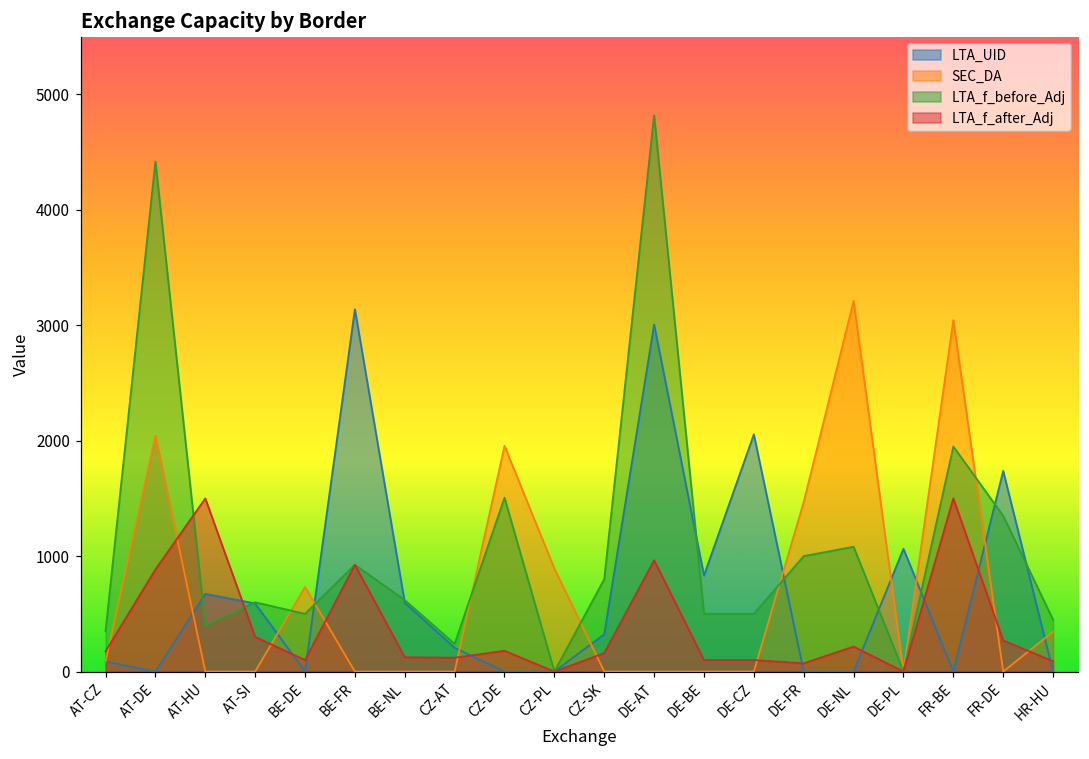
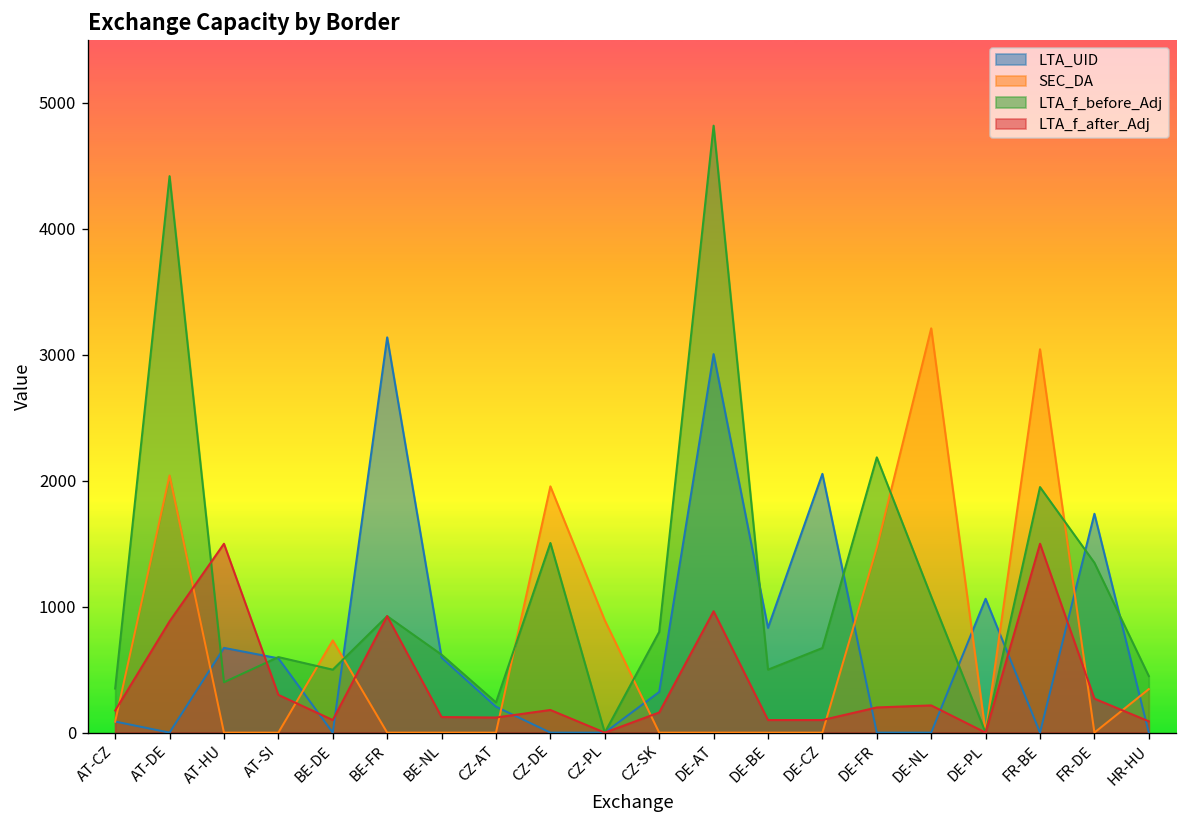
  {
    "LTA_UID": {
      "AT-DE": 0,
      "AT-HU": 670,
      "BE-DE": 0,
      "BE-FR": 3140,
      "CZ-AT": 210,
      "CZ-DE": 0,
      "CZ-SK": 320,
      "DE-AT": 3010,
      "DE-BE": 830,
      "DE-CZ": 2060,
      "DE-FR": 0,
      "DE-NL": 0,
      "DE-PL": 1060,
      "FR-BE": 0,
      "FR-DE": 1740,
      "HR-HU": 0
    },
    "SEC_DA": {
      "AT-DE": 2040,
      "AT-HU": 0,
      "AT-SI": 0,
      "BE-DE": 730,
      "BE-FR": 0,
      "BE-NL": 0,
      "CZ-AT": 0,
      "CZ-DE": 1960,
      "CZ-PL": 890,
      "CZ-SK": 0,
      "DE-AT": 0,
      "DE-BE": 0,
      "DE-CZ": 0,
      "DE-FR": 1470,
      "DE-NL": 3210,
      "FR-BE": 3040,
      "FR-DE": 0,
      "HR-HU": 350
    },
    "LTA_f_before_Adj": {
      "AT-CZ": 350,
      "AT-DE": 4420,
      "AT-HU": 400,
      "BE-DE": 500,
      "CZ-AT": 240,
      "CZ-DE": 1510,
      "CZ-SK": 800,
      "DE-AT": 4820,
      "DE-BE": 500,
-     "DE-CZ": 500,
-     "DE-FR": 1000,
+     "DE-CZ": 670,
+     "DE-FR": 2190,
      "DE-NL": 1080,
      "FR-BE": 1950,
      "FR-DE": 1350,
      "HR-HU": 450
    },
    "LTA_f_after_Adj": {
      "AT-CZ": 180,
      "AT-DE": 880,
      "AT-HU": 1500,
      "AT-SI": 300,
      "BE-DE": 100,
      "BE-NL": 120,
      "CZ-AT": 120,
      "CZ-DE": 180,
      "CZ-SK": 160,
      "DE-AT": 960,
      "DE-BE": 100,
      "DE-CZ": 100,
-     "DE-FR": 70,
+     "DE-FR": 200,
      "DE-NL": 220,
      "FR-BE": 1500,
      "FR-DE": 270,
      "HR-HU": 90
    }
  }
